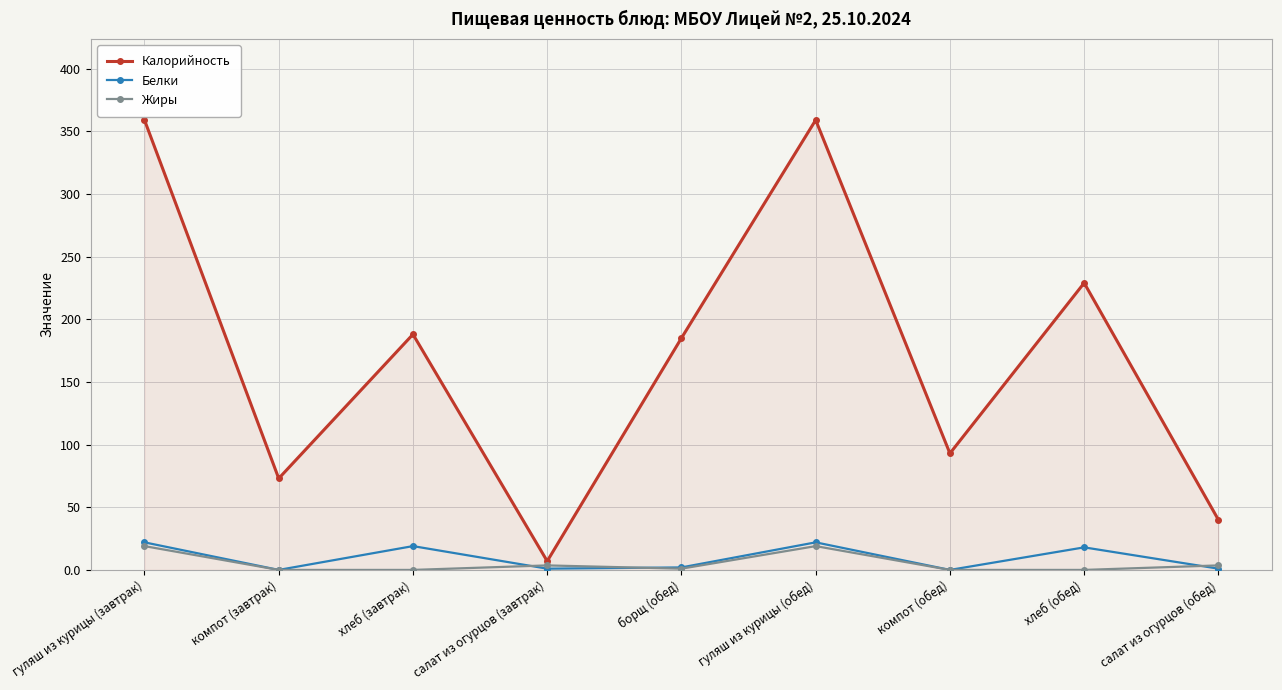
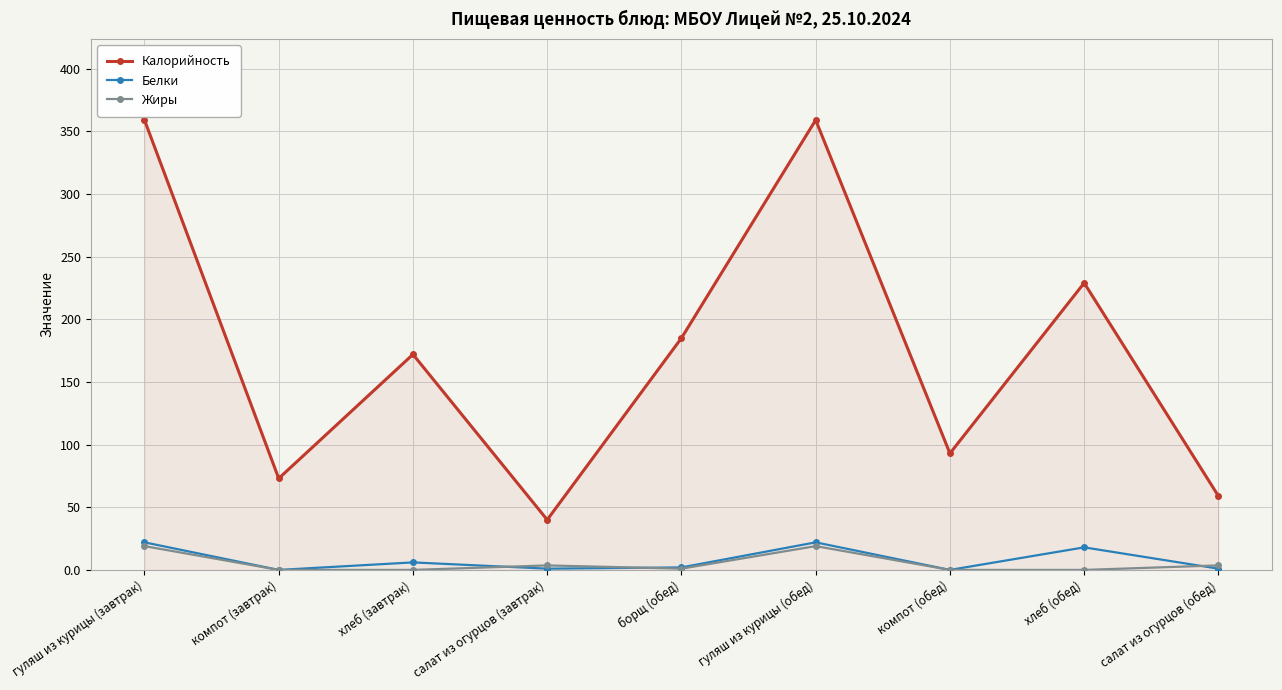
  {
    "Калорийность": {
      "гуляш из курицы (завтрак)": 359,
      "компот (завтрак)": 73,
-     "хлеб (завтрак)": 188,
-     "салат из огурцов (завтрак)": 7,
+     "хлеб (завтрак)": 172,
+     "салат из огурцов (завтрак)": 40,
      "борщ (обед)": 185,
      "гуляш из курицы (обед)": 359,
      "компот (обед)": 93,
      "хлеб (обед)": 229,
-     "салат из огурцов (обед)": 40
+     "салат из огурцов (обед)": 59
    },
    "Белки": {
      "гуляш из курицы (завтрак)": 22,
-     "хлеб (завтрак)": 19,
+     "хлеб (завтрак)": 6,
      "салат из огурцов (завтрак)": 1,
      "гуляш из курицы (обед)": 22,
      "хлеб (обед)": 18,
      "салат из огурцов (обед)": 1
    },
    "Жиры": {
      "гуляш из курицы (завтрак)": 19,
      "хлеб (завтрак)": 0,
      "салат из огурцов (завтрак)": 4,
      "гуляш из курицы (обед)": 19,
      "хлеб (обед)": 0,
      "салат из огурцов (обед)": 4
    }
  }
